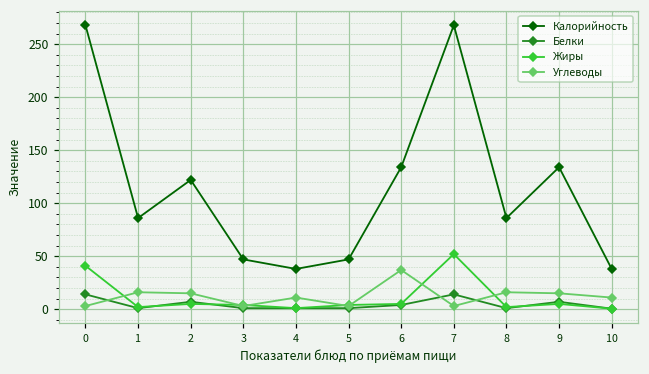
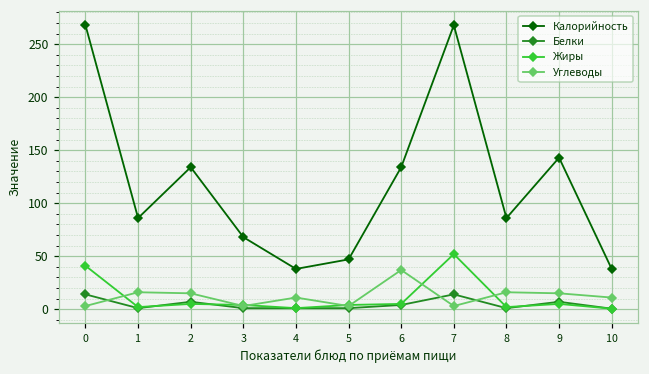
  {
    "Калорийность": {
      "0": 270,
      "1": 90,
-     "2": 120,
-     "3": 50,
+     "2": 130,
+     "3": 70,
      "4": 40,
      "5": 50,
      "6": 130,
      "7": 270,
      "8": 90,
-     "9": 130,
+     "9": 140,
      "10": 40
    },
    "Белки": {
      "0": 10,
      "7": 10
    },
    "Жиры": {
      "0": 40,
      "7": 50
    },
    "Углеводы": {
      "0": 0,
      "1": 20,
      "2": 20,
      "4": 10,
      "6": 40,
      "7": 0,
      "8": 20,
      "9": 20,
      "10": 10
    }
  }
